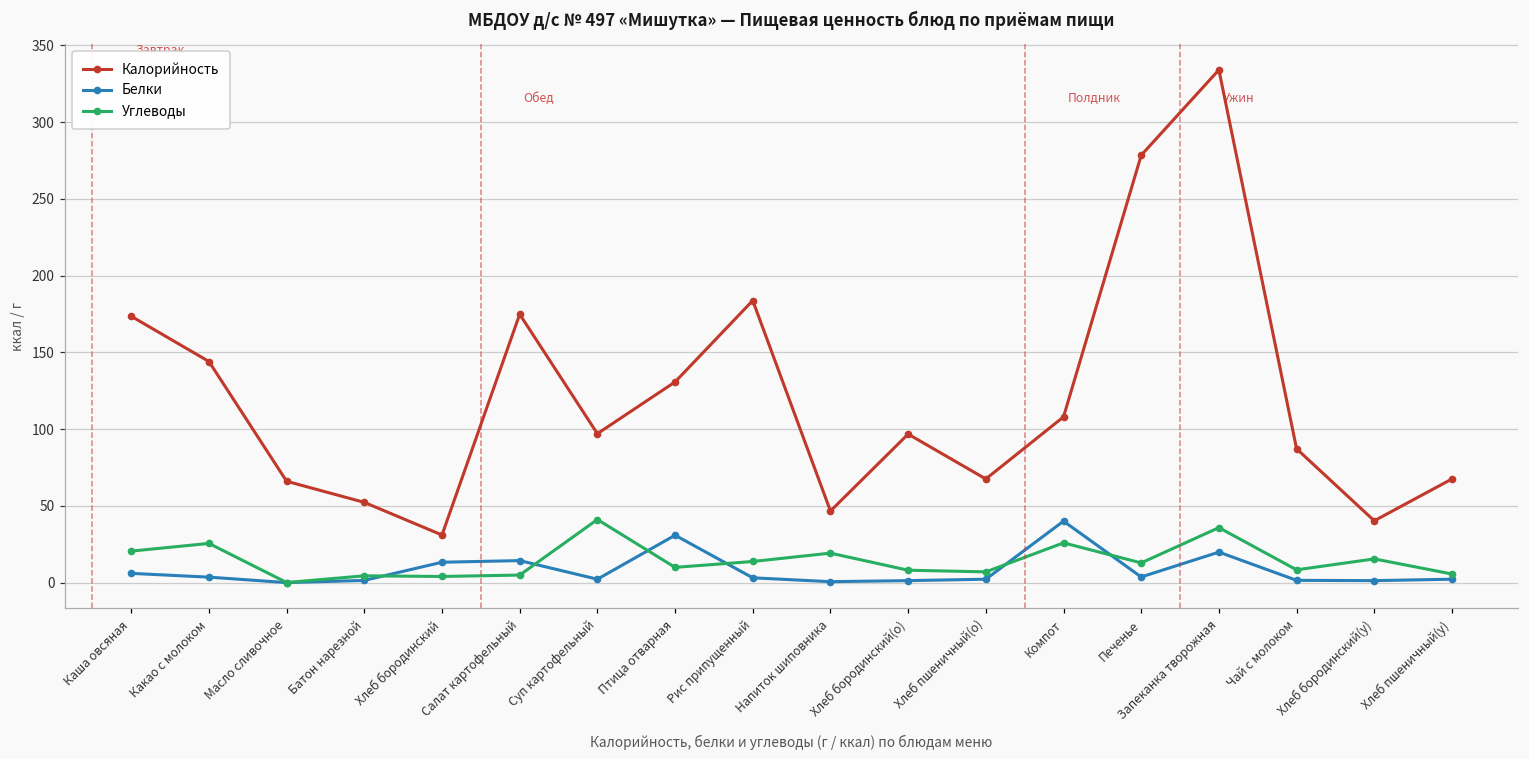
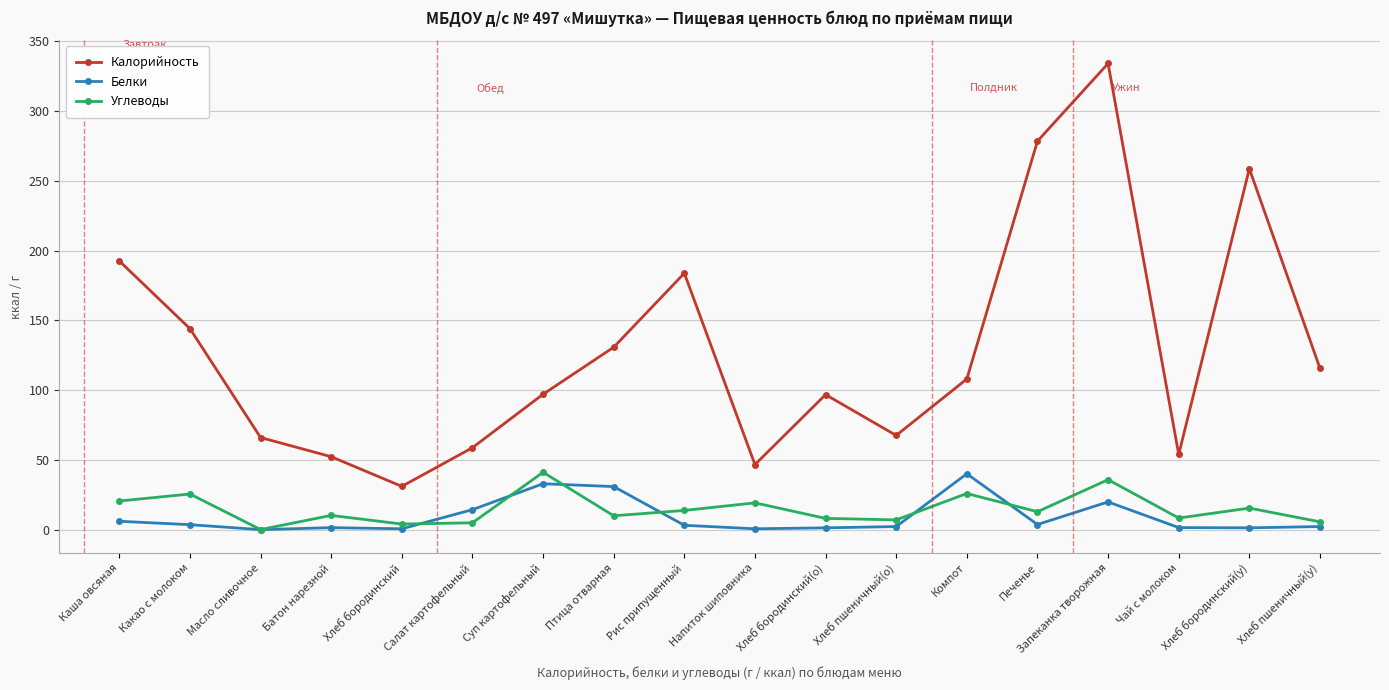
  {
    "Калорийность": {
-     "Каша овсяная": 174,
+     "Каша овсяная": 193,
      "Какао с молоком": 144,
      "Масло сливочное": 66,
      "Батон нарезной": 52,
      "Хлеб бородинский": 31,
-     "Салат картофельный": 175,
+     "Салат картофельный": 59,
      "Суп картофельный": 97,
      "Птица отварная": 131,
      "Рис припущенный": 184,
      "Напиток шиповника": 47,
      "Хлеб бородинский(о)": 97,
      "Хлеб пшеничный(о)": 68,
      "Компот": 108,
      "Печенье": 279,
      "Запеканка творожная": 334,
-     "Чай с молоком": 87,
-     "Хлеб бородинский(у)": 40,
-     "Хлеб пшеничный(у)": 68
+     "Чай с молоком": 54,
+     "Хлеб бородинский(у)": 259,
+     "Хлеб пшеничный(у)": 116
    },
    "Белки": {
      "Каша овсяная": 6,
      "Какао с молоком": 4,
      "Батон нарезной": 2,
-     "Хлеб бородинский": 13,
+     "Хлеб бородинский": 1,
      "Салат картофельный": 14,
-     "Суп картофельный": 2,
+     "Суп картофельный": 33,
      "Птица отварная": 31,
      "Рис припущенный": 3,
      "Напиток шиповника": 1,
      "Хлеб бородинский(о)": 1,
      "Хлеб пшеничный(о)": 2,
      "Компот": 40,
      "Печенье": 4,
      "Запеканка творожная": 20,
      "Чай с молоком": 2,
      "Хлеб бородинский(у)": 1,
      "Хлеб пшеничный(у)": 2
    },
    "Углеводы": {
      "Каша овсяная": 21,
      "Какао с молоком": 26,
-     "Батон нарезной": 4,
+     "Батон нарезной": 10,
      "Хлеб бородинский": 4,
      "Салат картофельный": 5,
      "Суп картофельный": 41,
      "Птица отварная": 10,
      "Рис припущенный": 14,
      "Напиток шиповника": 19,
      "Хлеб бородинский(о)": 8,
      "Хлеб пшеничный(о)": 7,
      "Компот": 26,
      "Печенье": 13,
      "Запеканка творожная": 36,
      "Чай с молоком": 8,
      "Хлеб бородинский(у)": 16,
      "Хлеб пшеничный(у)": 6
    }
  }
